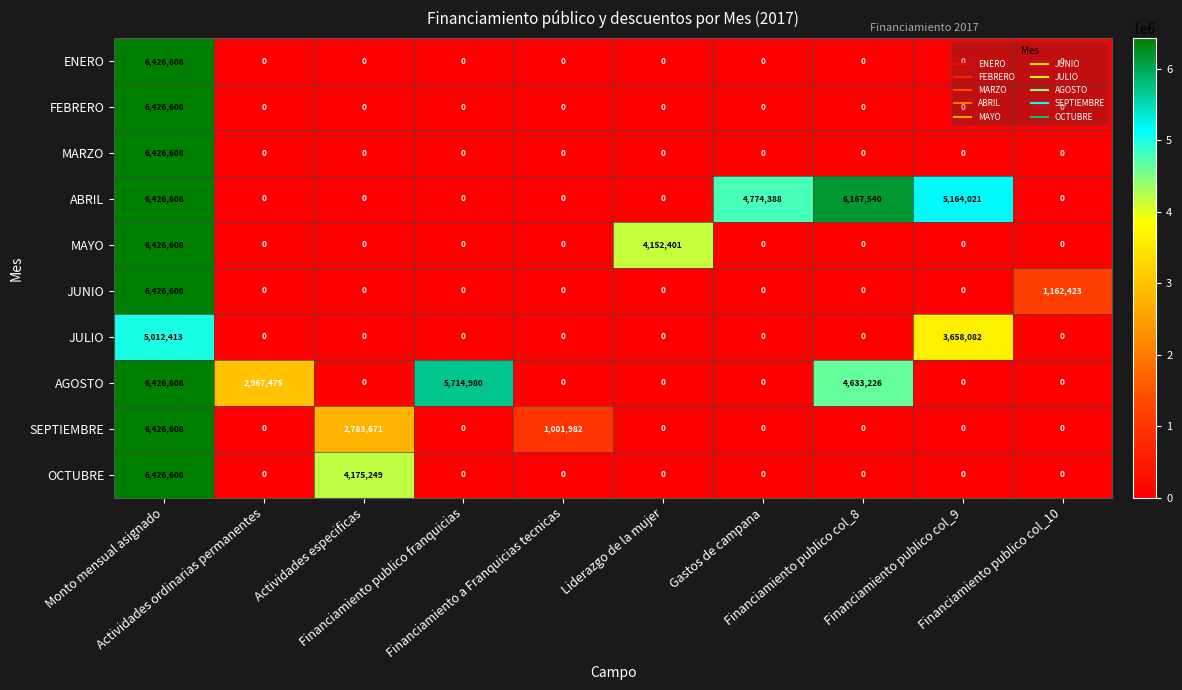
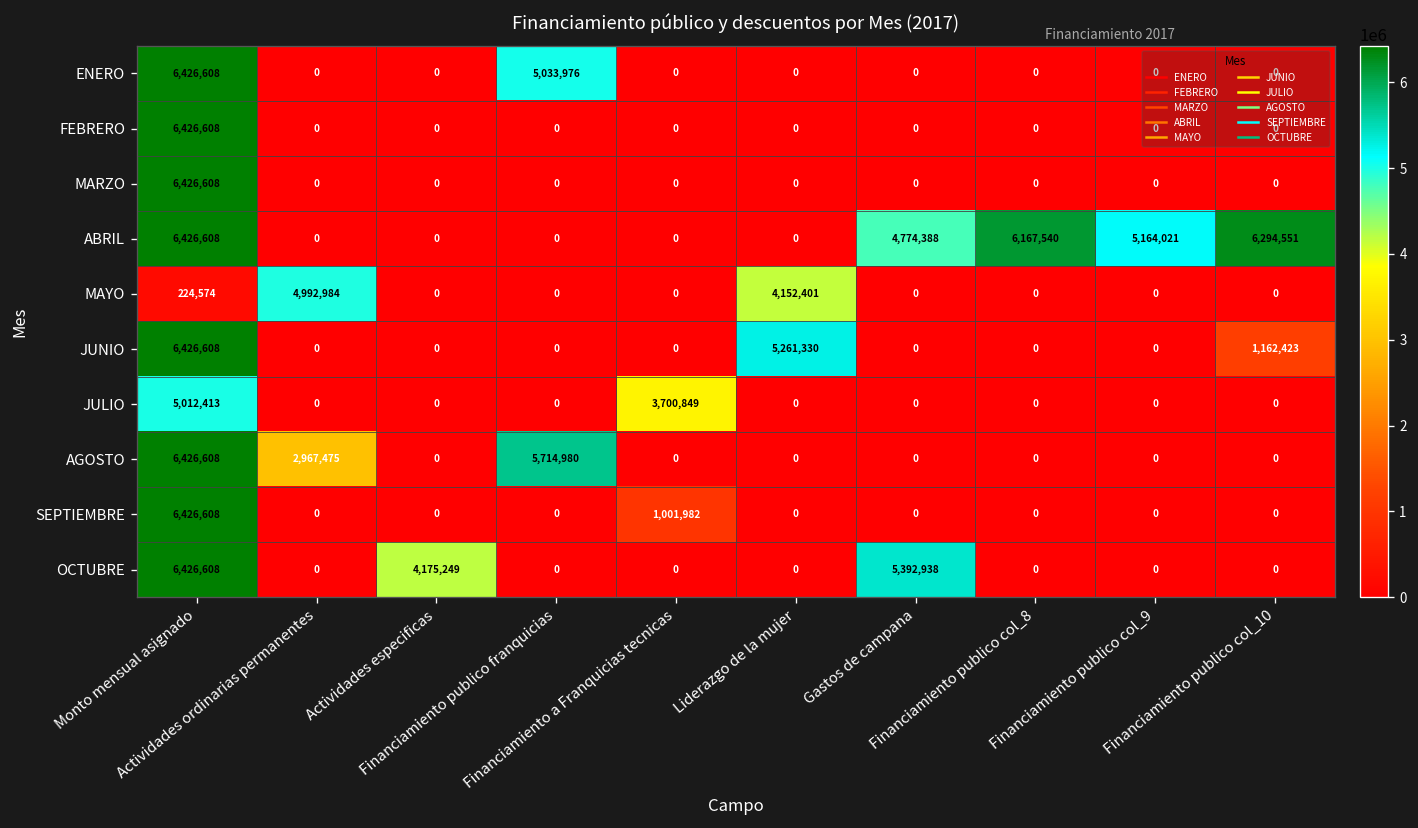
  {
    "ENERO": {
      "Monto mensual asignado": "6,426,608",
      "Actividades ordinarias permanentes": "0",
      "Actividades especificas": "0",
-     "Financiamiento publico franquicias": "0",
+     "Financiamiento publico franquicias": "5,033,976",
      "Financiamiento a Franquicias tecnicas": "0",
      "Liderazgo de la mujer": "0",
      "Gastos de campana": "0",
      "Financiamiento publico col_8": "0"
    },
    "FEBRERO": {
      "Monto mensual asignado": "6,426,608",
      "Actividades ordinarias permanentes": "0",
      "Actividades especificas": "0",
      "Financiamiento publico franquicias": "0",
      "Financiamiento a Franquicias tecnicas": "0",
      "Liderazgo de la mujer": "0",
      "Gastos de campana": "0",
      "Financiamiento publico col_8": "0"
    },
    "MARZO": {
      "Monto mensual asignado": "6,426,608",
      "Actividades ordinarias permanentes": "0",
      "Actividades especificas": "0",
      "Financiamiento publico franquicias": "0",
      "Financiamiento a Franquicias tecnicas": "0",
      "Liderazgo de la mujer": "0",
      "Gastos de campana": "0",
      "Financiamiento publico col_8": "0",
      "Financiamiento publico col_9": "0",
      "Financiamiento publico col_10": "0"
    },
    "ABRIL": {
      "Monto mensual asignado": "6,426,608",
      "Actividades ordinarias permanentes": "0",
      "Actividades especificas": "0",
      "Financiamiento publico franquicias": "0",
      "Financiamiento a Franquicias tecnicas": "0",
      "Liderazgo de la mujer": "0",
      "Gastos de campana": "4,774,388",
      "Financiamiento publico col_8": "6,167,540",
      "Financiamiento publico col_9": "5,164,021",
-     "Financiamiento publico col_10": "0"
+     "Financiamiento publico col_10": "6,294,551"
    },
    "MAYO": {
-     "Monto mensual asignado": "6,426,608",
-     "Actividades ordinarias permanentes": "0",
+     "Monto mensual asignado": "224,574",
+     "Actividades ordinarias permanentes": "4,992,984",
      "Actividades especificas": "0",
      "Financiamiento publico franquicias": "0",
      "Financiamiento a Franquicias tecnicas": "0",
      "Liderazgo de la mujer": "4,152,401",
      "Gastos de campana": "0",
      "Financiamiento publico col_8": "0",
      "Financiamiento publico col_9": "0",
      "Financiamiento publico col_10": "0"
    },
    "JUNIO": {
      "Monto mensual asignado": "6,426,608",
      "Actividades ordinarias permanentes": "0",
      "Actividades especificas": "0",
      "Financiamiento publico franquicias": "0",
      "Financiamiento a Franquicias tecnicas": "0",
-     "Liderazgo de la mujer": "0",
+     "Liderazgo de la mujer": "5,261,330",
      "Gastos de campana": "0",
      "Financiamiento publico col_8": "0",
      "Financiamiento publico col_9": "0",
      "Financiamiento publico col_10": "1,162,423"
    },
    "JULIO": {
      "Monto mensual asignado": "5,012,413",
      "Actividades ordinarias permanentes": "0",
      "Actividades especificas": "0",
      "Financiamiento publico franquicias": "0",
-     "Financiamiento a Franquicias tecnicas": "0",
+     "Financiamiento a Franquicias tecnicas": "3,700,849",
      "Liderazgo de la mujer": "0",
      "Gastos de campana": "0",
      "Financiamiento publico col_8": "0",
-     "Financiamiento publico col_9": "3,658,082",
+     "Financiamiento publico col_9": "0",
      "Financiamiento publico col_10": "0"
    },
    "AGOSTO": {
      "Monto mensual asignado": "6,426,608",
      "Actividades ordinarias permanentes": "2,967,475",
      "Actividades especificas": "0",
      "Financiamiento publico franquicias": "5,714,980",
      "Financiamiento a Franquicias tecnicas": "0",
      "Liderazgo de la mujer": "0",
      "Gastos de campana": "0",
-     "Financiamiento publico col_8": "4,633,226",
+     "Financiamiento publico col_8": "0",
      "Financiamiento publico col_9": "0",
      "Financiamiento publico col_10": "0"
    },
    "SEPTIEMBRE": {
      "Monto mensual asignado": "6,426,608",
      "Actividades ordinarias permanentes": "0",
-     "Actividades especificas": "2,783,671",
+     "Actividades especificas": "0",
      "Financiamiento publico franquicias": "0",
      "Financiamiento a Franquicias tecnicas": "1,001,982",
      "Liderazgo de la mujer": "0",
      "Gastos de campana": "0",
      "Financiamiento publico col_8": "0",
      "Financiamiento publico col_9": "0",
      "Financiamiento publico col_10": "0"
    },
    "OCTUBRE": {
      "Monto mensual asignado": "6,426,608",
      "Actividades ordinarias permanentes": "0",
      "Actividades especificas": "4,175,249",
      "Financiamiento publico franquicias": "0",
      "Financiamiento a Franquicias tecnicas": "0",
      "Liderazgo de la mujer": "0",
-     "Gastos de campana": "0",
+     "Gastos de campana": "5,392,938",
      "Financiamiento publico col_8": "0",
      "Financiamiento publico col_9": "0",
      "Financiamiento publico col_10": "0"
    }
  }
